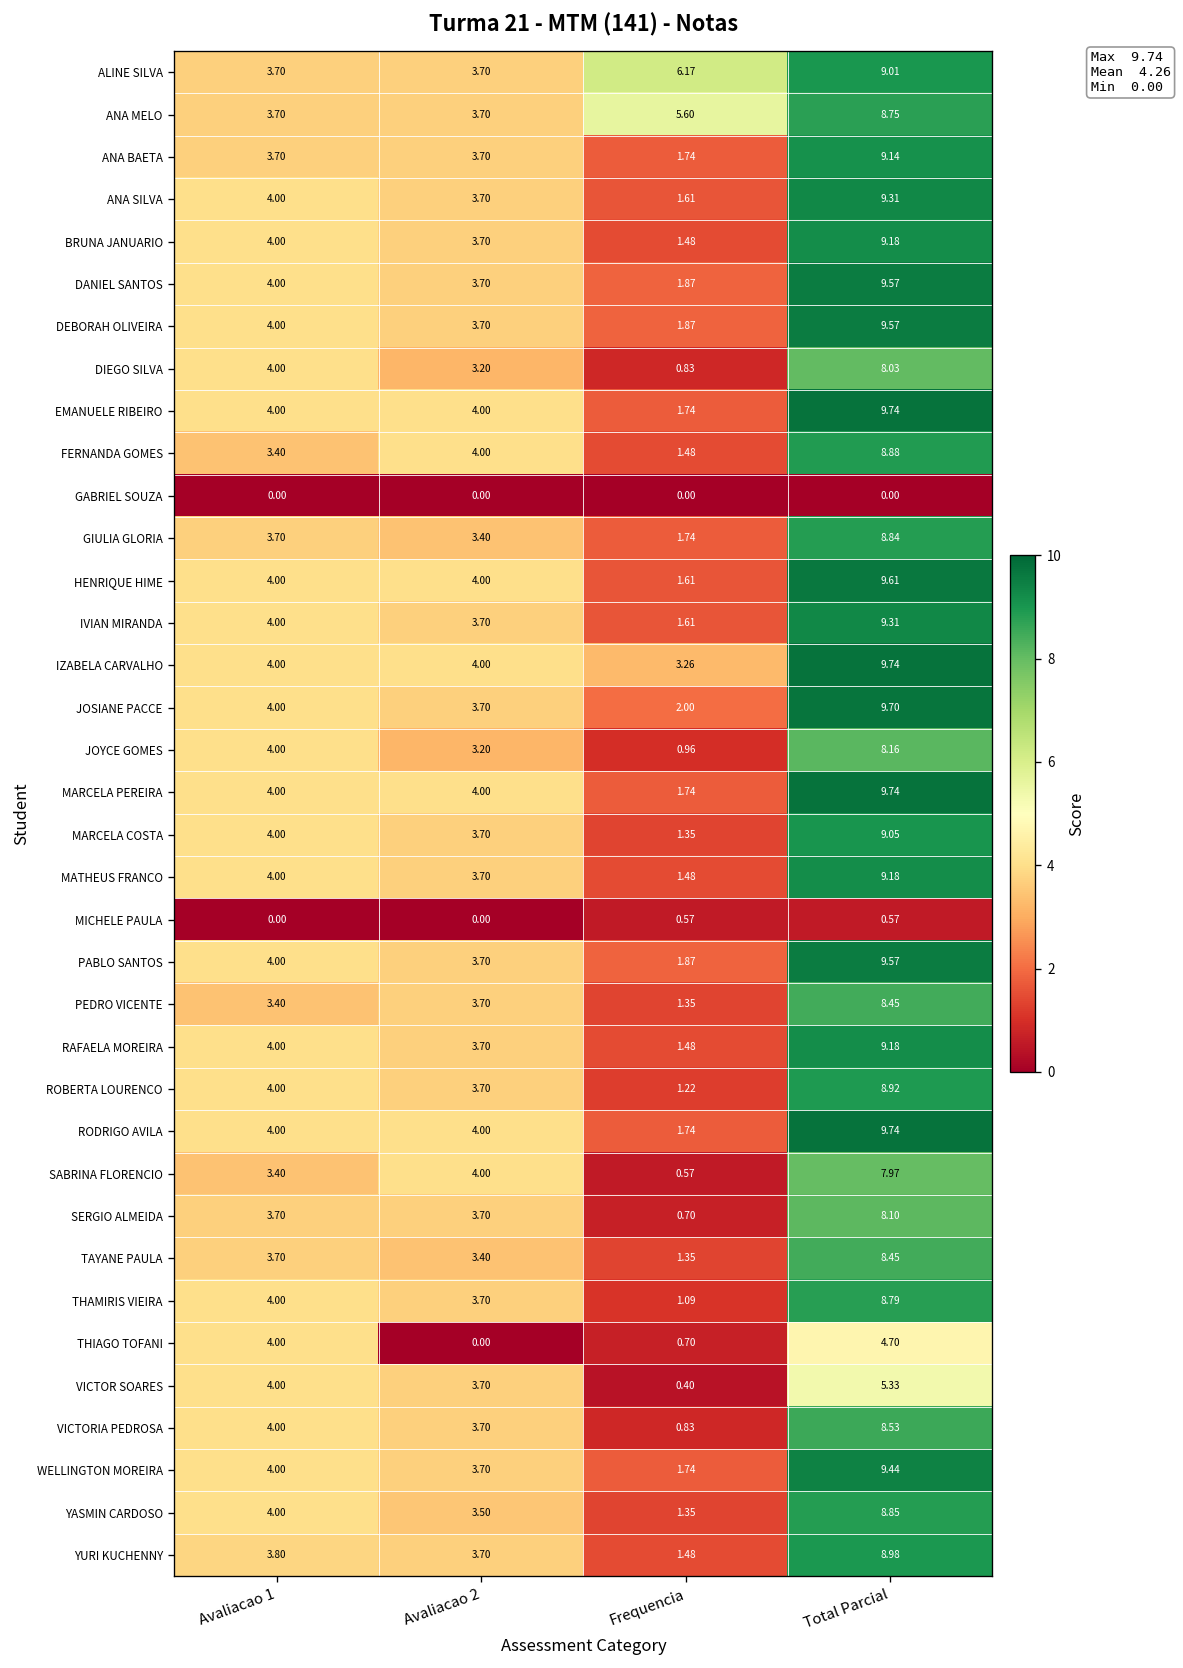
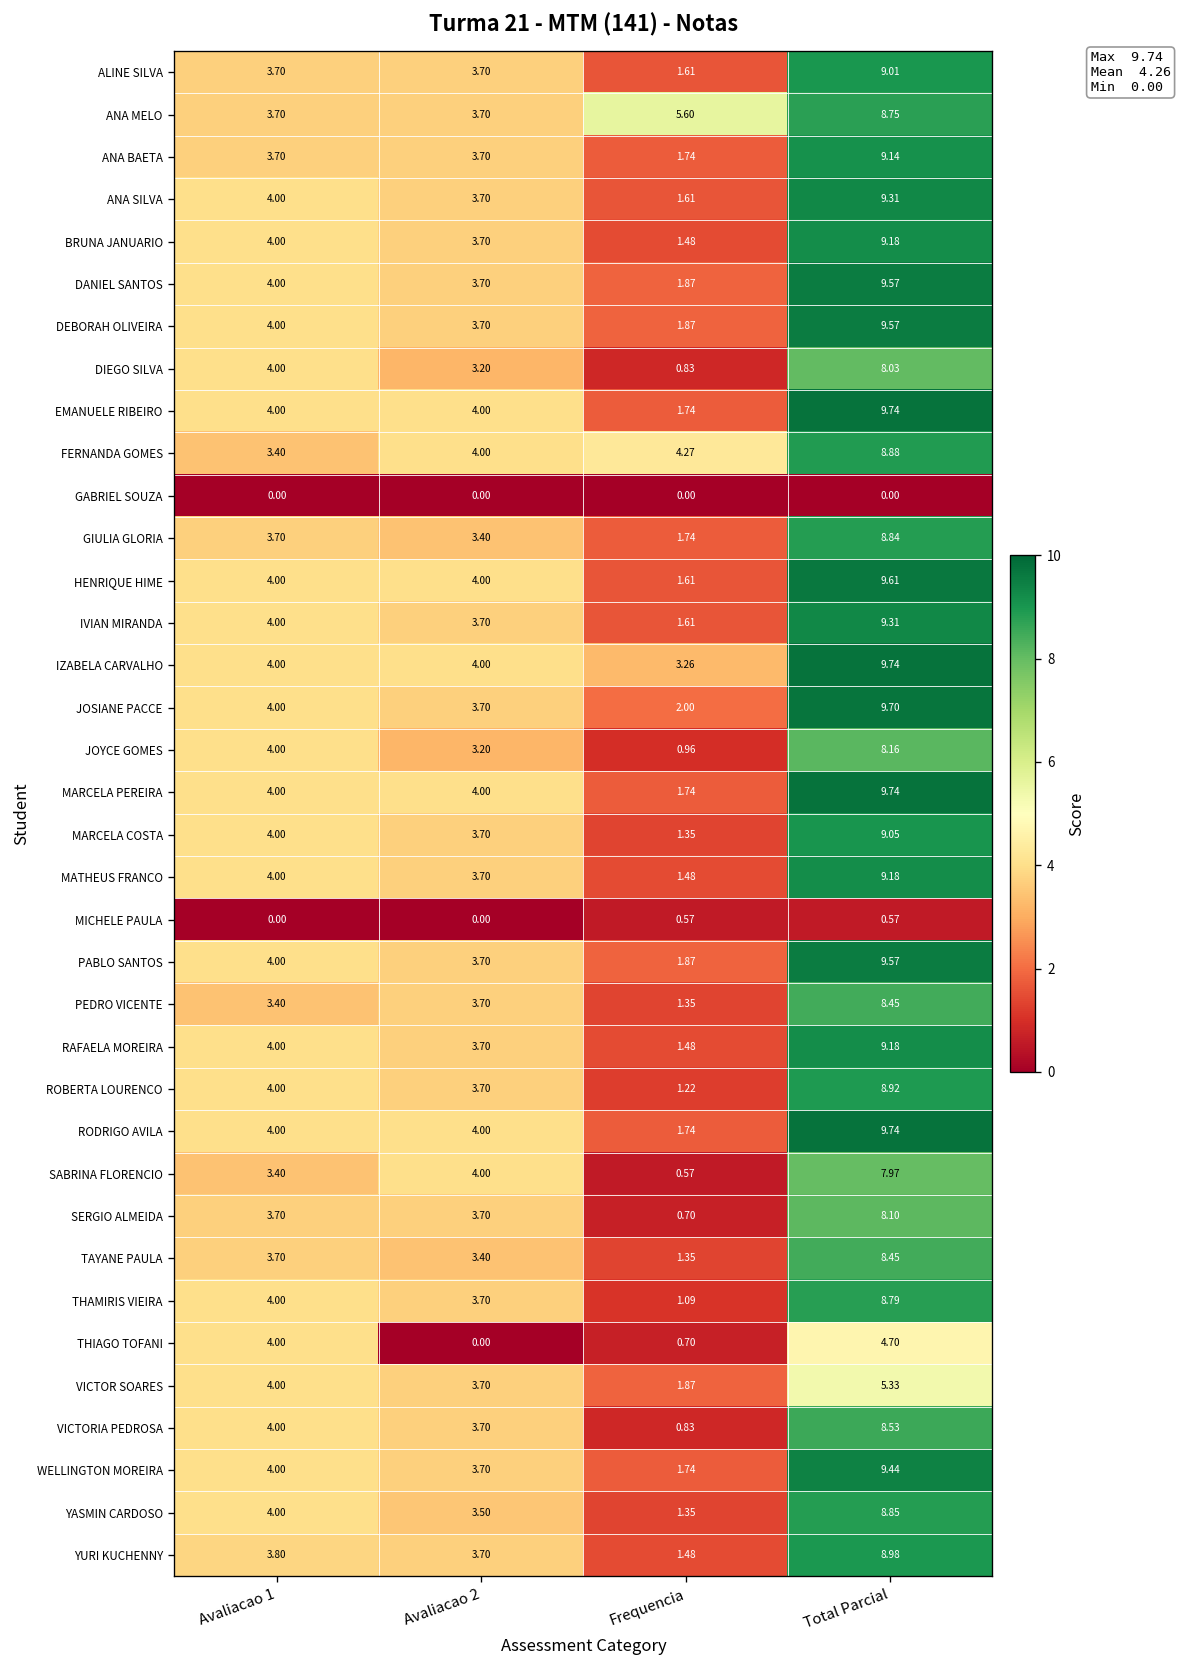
  {
    "ALINE SILVA": {
      "Avaliacao 1": 3.70,
      "Avaliacao 2": 3.70,
-     "Frequencia": 6.17,
+     "Frequencia": 1.61,
      "Total Parcial": 9.01
    },
    "ANA MELO": {
      "Avaliacao 1": 3.70,
      "Avaliacao 2": 3.70,
      "Frequencia": 5.60,
      "Total Parcial": 8.75
    },
    "ANA BAETA": {
      "Avaliacao 1": 3.70,
      "Avaliacao 2": 3.70,
      "Frequencia": 1.74,
      "Total Parcial": 9.14
    },
    "ANA SILVA": {
      "Avaliacao 1": 4.00,
      "Avaliacao 2": 3.70,
      "Frequencia": 1.61,
      "Total Parcial": 9.31
    },
    "BRUNA JANUARIO": {
      "Avaliacao 1": 4.00,
      "Avaliacao 2": 3.70,
      "Frequencia": 1.48,
      "Total Parcial": 9.18
    },
    "DANIEL SANTOS": {
      "Avaliacao 1": 4.00,
      "Avaliacao 2": 3.70,
      "Frequencia": 1.87,
      "Total Parcial": 9.57
    },
    "DEBORAH OLIVEIRA": {
      "Avaliacao 1": 4.00,
      "Avaliacao 2": 3.70,
      "Frequencia": 1.87,
      "Total Parcial": 9.57
    },
    "DIEGO SILVA": {
      "Avaliacao 1": 4.00,
      "Avaliacao 2": 3.20,
      "Frequencia": 0.83,
      "Total Parcial": 8.03
    },
    "EMANUELE RIBEIRO": {
      "Avaliacao 1": 4.00,
      "Avaliacao 2": 4.00,
      "Frequencia": 1.74,
      "Total Parcial": 9.74
    },
    "FERNANDA GOMES": {
      "Avaliacao 1": 3.40,
      "Avaliacao 2": 4.00,
-     "Frequencia": 1.48,
+     "Frequencia": 4.27,
      "Total Parcial": 8.88
    },
    "GABRIEL SOUZA": {
      "Avaliacao 1": 0.00,
      "Avaliacao 2": 0.00,
      "Frequencia": 0.00,
      "Total Parcial": 0.00
    },
    "GIULIA GLORIA": {
      "Avaliacao 1": 3.70,
      "Avaliacao 2": 3.40,
      "Frequencia": 1.74,
      "Total Parcial": 8.84
    },
    "HENRIQUE HIME": {
      "Avaliacao 1": 4.00,
      "Avaliacao 2": 4.00,
      "Frequencia": 1.61,
      "Total Parcial": 9.61
    },
    "IVIAN MIRANDA": {
      "Avaliacao 1": 4.00,
      "Avaliacao 2": 3.70,
      "Frequencia": 1.61,
      "Total Parcial": 9.31
    },
    "IZABELA CARVALHO": {
      "Avaliacao 1": 4.00,
      "Avaliacao 2": 4.00,
      "Frequencia": 3.26,
      "Total Parcial": 9.74
    },
    "JOSIANE PACCE": {
      "Avaliacao 1": 4.00,
      "Avaliacao 2": 3.70,
      "Frequencia": 2.00,
      "Total Parcial": 9.70
    },
    "JOYCE GOMES": {
      "Avaliacao 1": 4.00,
      "Avaliacao 2": 3.20,
      "Frequencia": 0.96,
      "Total Parcial": 8.16
    },
    "MARCELA PEREIRA": {
      "Avaliacao 1": 4.00,
      "Avaliacao 2": 4.00,
      "Frequencia": 1.74,
      "Total Parcial": 9.74
    },
    "MARCELA COSTA": {
      "Avaliacao 1": 4.00,
      "Avaliacao 2": 3.70,
      "Frequencia": 1.35,
      "Total Parcial": 9.05
    },
    "MATHEUS FRANCO": {
      "Avaliacao 1": 4.00,
      "Avaliacao 2": 3.70,
      "Frequencia": 1.48,
      "Total Parcial": 9.18
    },
    "MICHELE PAULA": {
      "Avaliacao 1": 0.00,
      "Avaliacao 2": 0.00,
      "Frequencia": 0.57,
      "Total Parcial": 0.57
    },
    "PABLO SANTOS": {
      "Avaliacao 1": 4.00,
      "Avaliacao 2": 3.70,
      "Frequencia": 1.87,
      "Total Parcial": 9.57
    },
    "PEDRO VICENTE": {
      "Avaliacao 1": 3.40,
      "Avaliacao 2": 3.70,
      "Frequencia": 1.35,
      "Total Parcial": 8.45
    },
    "RAFAELA MOREIRA": {
      "Avaliacao 1": 4.00,
      "Avaliacao 2": 3.70,
      "Frequencia": 1.48,
      "Total Parcial": 9.18
    },
    "ROBERTA LOURENCO": {
      "Avaliacao 1": 4.00,
      "Avaliacao 2": 3.70,
      "Frequencia": 1.22,
      "Total Parcial": 8.92
    },
    "RODRIGO AVILA": {
      "Avaliacao 1": 4.00,
      "Avaliacao 2": 4.00,
      "Frequencia": 1.74,
      "Total Parcial": 9.74
    },
    "SABRINA FLORENCIO": {
      "Avaliacao 1": 3.40,
      "Avaliacao 2": 4.00,
      "Frequencia": 0.57,
      "Total Parcial": 7.97
    },
    "SERGIO ALMEIDA": {
      "Avaliacao 1": 3.70,
      "Avaliacao 2": 3.70,
      "Frequencia": 0.70,
      "Total Parcial": 8.10
    },
    "TAYANE PAULA": {
      "Avaliacao 1": 3.70,
      "Avaliacao 2": 3.40,
      "Frequencia": 1.35,
      "Total Parcial": 8.45
    },
    "THAMIRIS VIEIRA": {
      "Avaliacao 1": 4.00,
      "Avaliacao 2": 3.70,
      "Frequencia": 1.09,
      "Total Parcial": 8.79
    },
    "THIAGO TOFANI": {
      "Avaliacao 1": 4.00,
      "Avaliacao 2": 0.00,
      "Frequencia": 0.70,
      "Total Parcial": 4.70
    },
    "VICTOR SOARES": {
      "Avaliacao 1": 4.00,
      "Avaliacao 2": 3.70,
-     "Frequencia": 0.40,
+     "Frequencia": 1.87,
      "Total Parcial": 5.33
    },
    "VICTORIA PEDROSA": {
      "Avaliacao 1": 4.00,
      "Avaliacao 2": 3.70,
      "Frequencia": 0.83,
      "Total Parcial": 8.53
    },
    "WELLINGTON MOREIRA": {
      "Avaliacao 1": 4.00,
      "Avaliacao 2": 3.70,
      "Frequencia": 1.74,
      "Total Parcial": 9.44
    },
    "YASMIN CARDOSO": {
      "Avaliacao 1": 4.00,
      "Avaliacao 2": 3.50,
      "Frequencia": 1.35,
      "Total Parcial": 8.85
    },
    "YURI KUCHENNY": {
      "Avaliacao 1": 3.80,
      "Avaliacao 2": 3.70,
      "Frequencia": 1.48,
      "Total Parcial": 8.98
    }
  }
